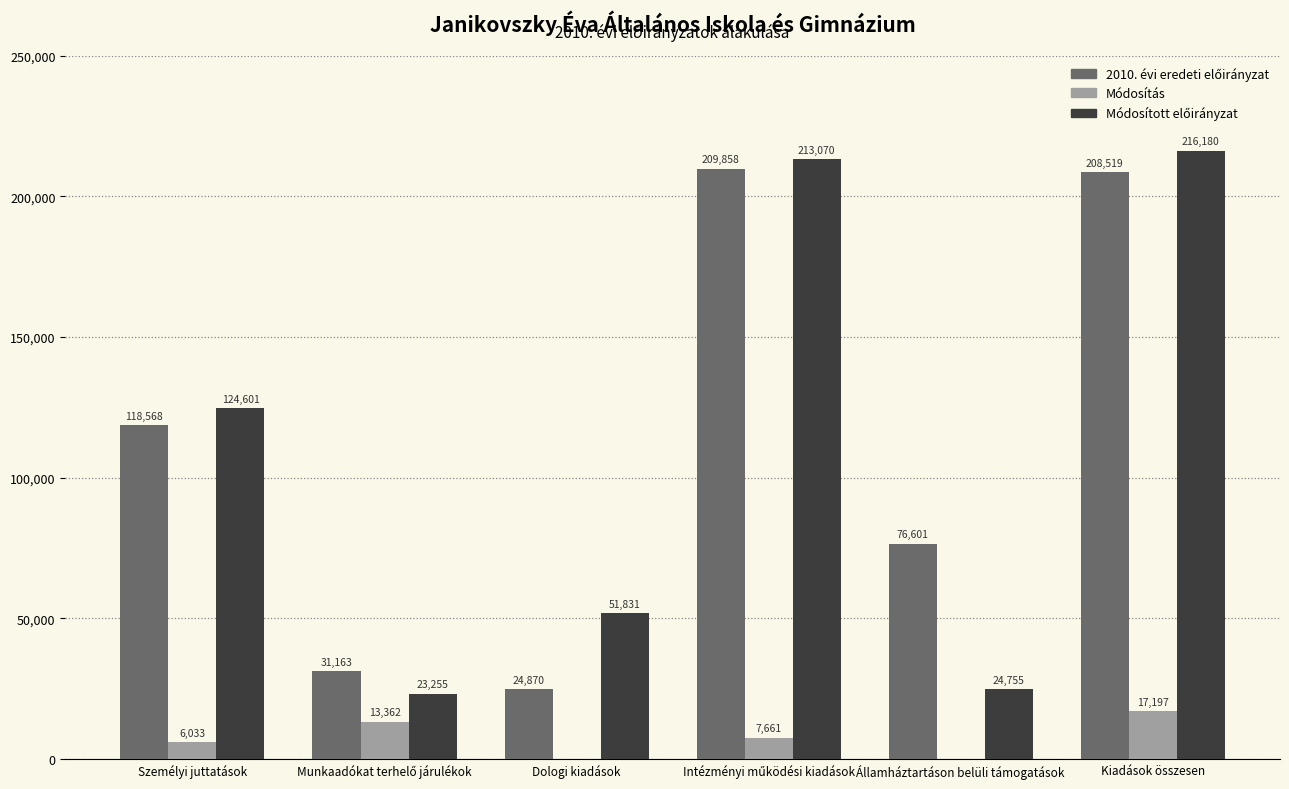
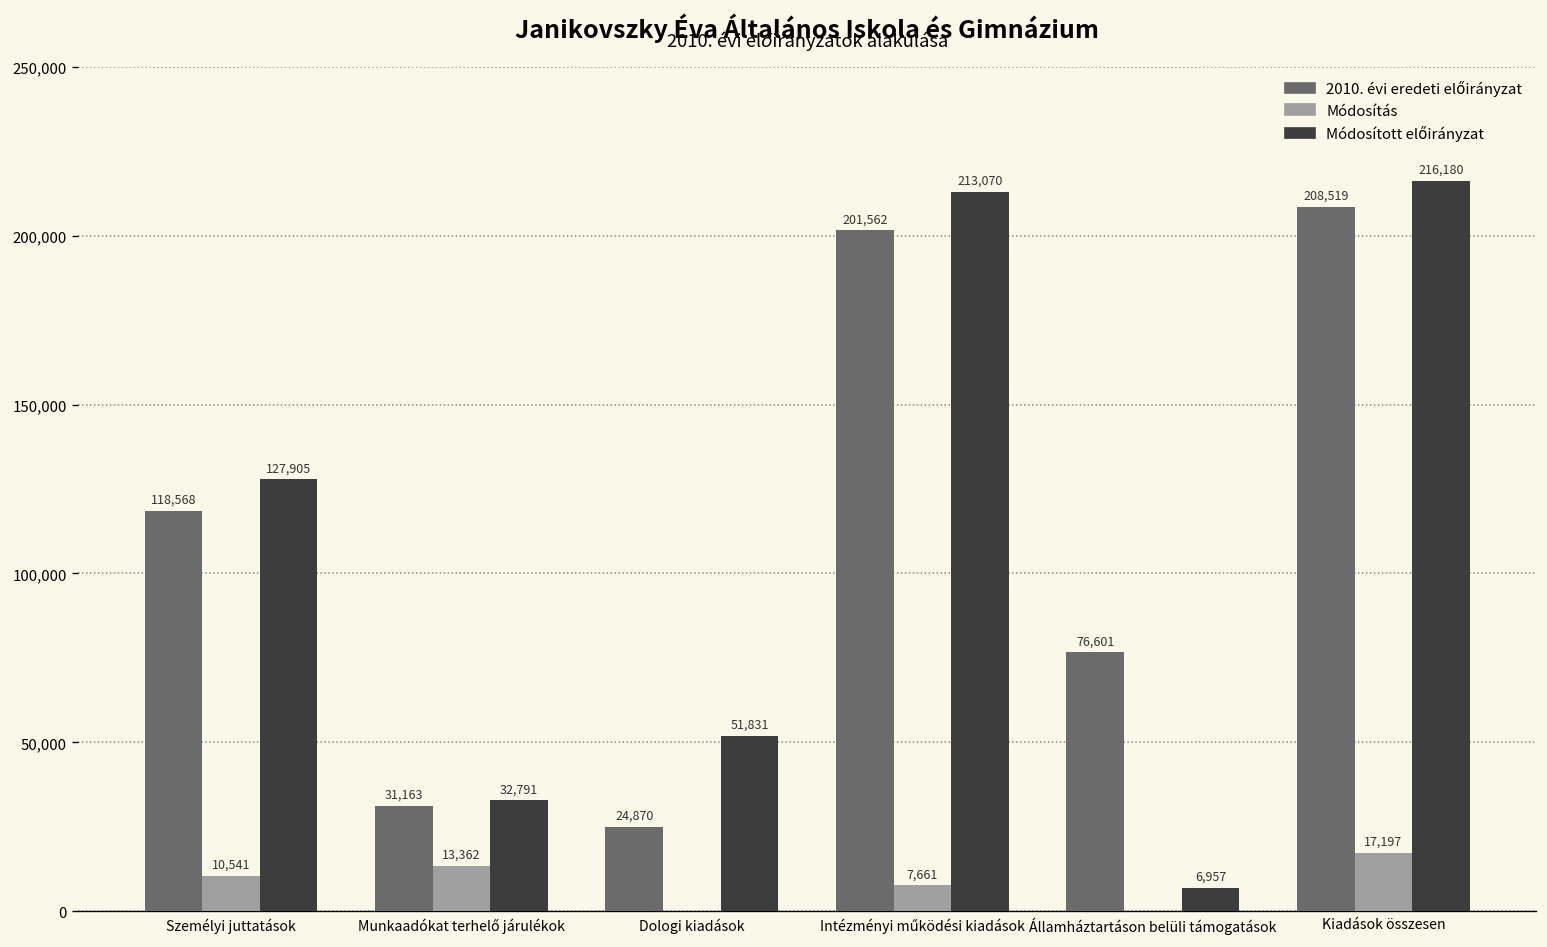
  {
    "2010. évi eredeti előirányzat": {
      "Személyi juttatások": "118,568",
      "Munkaadókat terhelő járulékok": "31,163",
      "Dologi kiadások": "24,870",
-     "Intézményi működési kiadások": "209,858",
+     "Intézményi működési kiadások": "201,562",
      "Államháztartáson belüli támogatások": "76,601",
      "Kiadások összesen": "208,519"
    },
    "Módosítás": {
-     "Személyi juttatások": "6,033",
+     "Személyi juttatások": "10,541",
      "Munkaadókat terhelő járulékok": "13,362",
      "Intézményi működési kiadások": "7,661",
      "Kiadások összesen": "17,197"
    },
    "Módosított előirányzat": {
-     "Személyi juttatások": "124,601",
-     "Munkaadókat terhelő járulékok": "23,255",
+     "Személyi juttatások": "127,905",
+     "Munkaadókat terhelő járulékok": "32,791",
      "Dologi kiadások": "51,831",
      "Intézményi működési kiadások": "213,070",
-     "Államháztartáson belüli támogatások": "24,755",
+     "Államháztartáson belüli támogatások": "6,957",
      "Kiadások összesen": "216,180"
    }
  }
